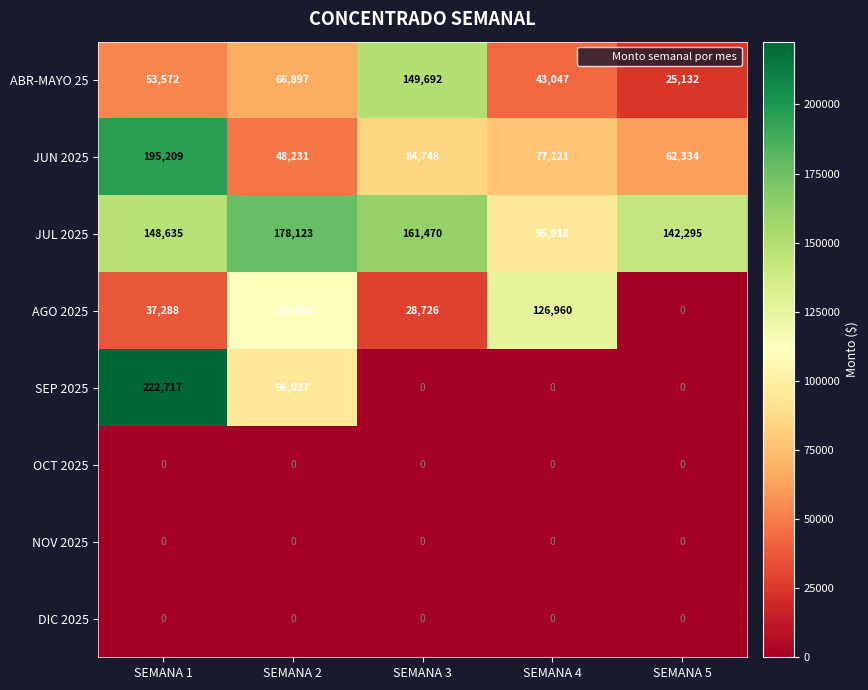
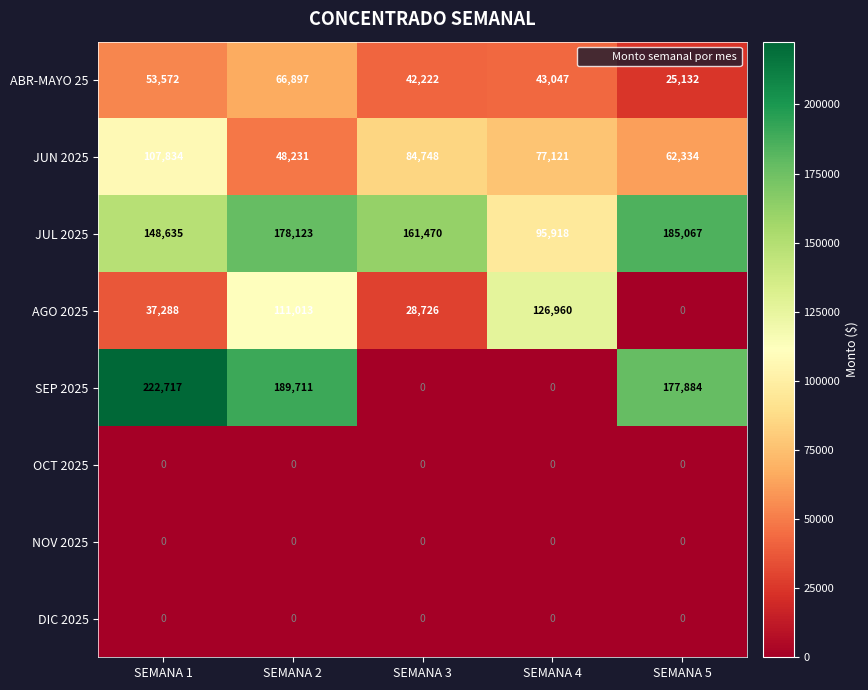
  {
    "ABR-MAYO 25": {
      "SEMANA 1": "53,572",
      "SEMANA 2": "66,897",
-     "SEMANA 3": "149,692",
+     "SEMANA 3": "42,222",
      "SEMANA 4": "43,047",
      "SEMANA 5": "25,132"
    },
    "JUN 2025": {
-     "SEMANA 1": "195,209",
+     "SEMANA 1": "107,834",
      "SEMANA 2": "48,231",
      "SEMANA 3": "84,748",
      "SEMANA 4": "77,121",
      "SEMANA 5": "62,334"
    },
    "JUL 2025": {
      "SEMANA 1": "148,635",
      "SEMANA 2": "178,123",
      "SEMANA 3": "161,470",
      "SEMANA 4": "95,918",
-     "SEMANA 5": "142,295"
+     "SEMANA 5": "185,067"
    },
    "AGO 2025": {
      "SEMANA 1": "37,288",
      "SEMANA 2": "111,013",
      "SEMANA 3": "28,726",
      "SEMANA 4": "126,960",
      "SEMANA 5": "0"
    },
    "SEP 2025": {
      "SEMANA 1": "222,717",
-     "SEMANA 2": "96,037",
+     "SEMANA 2": "189,711",
      "SEMANA 3": "0",
      "SEMANA 4": "0",
-     "SEMANA 5": "0"
+     "SEMANA 5": "177,884"
    },
    "OCT 2025": {
      "SEMANA 1": "0",
      "SEMANA 2": "0",
      "SEMANA 3": "0",
      "SEMANA 4": "0",
      "SEMANA 5": "0"
    },
    "NOV 2025": {
      "SEMANA 1": "0",
      "SEMANA 2": "0",
      "SEMANA 3": "0",
      "SEMANA 4": "0",
      "SEMANA 5": "0"
    },
    "DIC 2025": {
      "SEMANA 1": "0",
      "SEMANA 2": "0",
      "SEMANA 3": "0",
      "SEMANA 4": "0",
      "SEMANA 5": "0"
    }
  }
